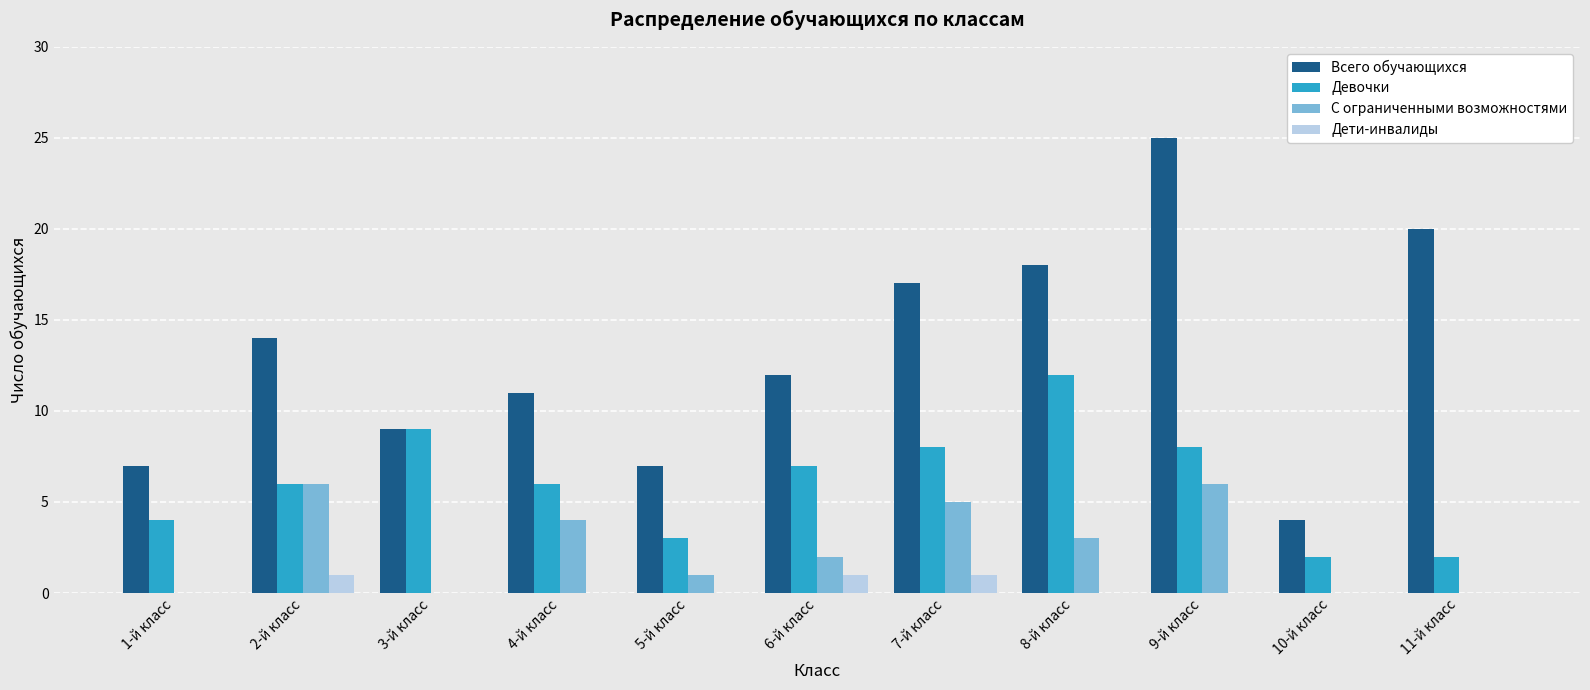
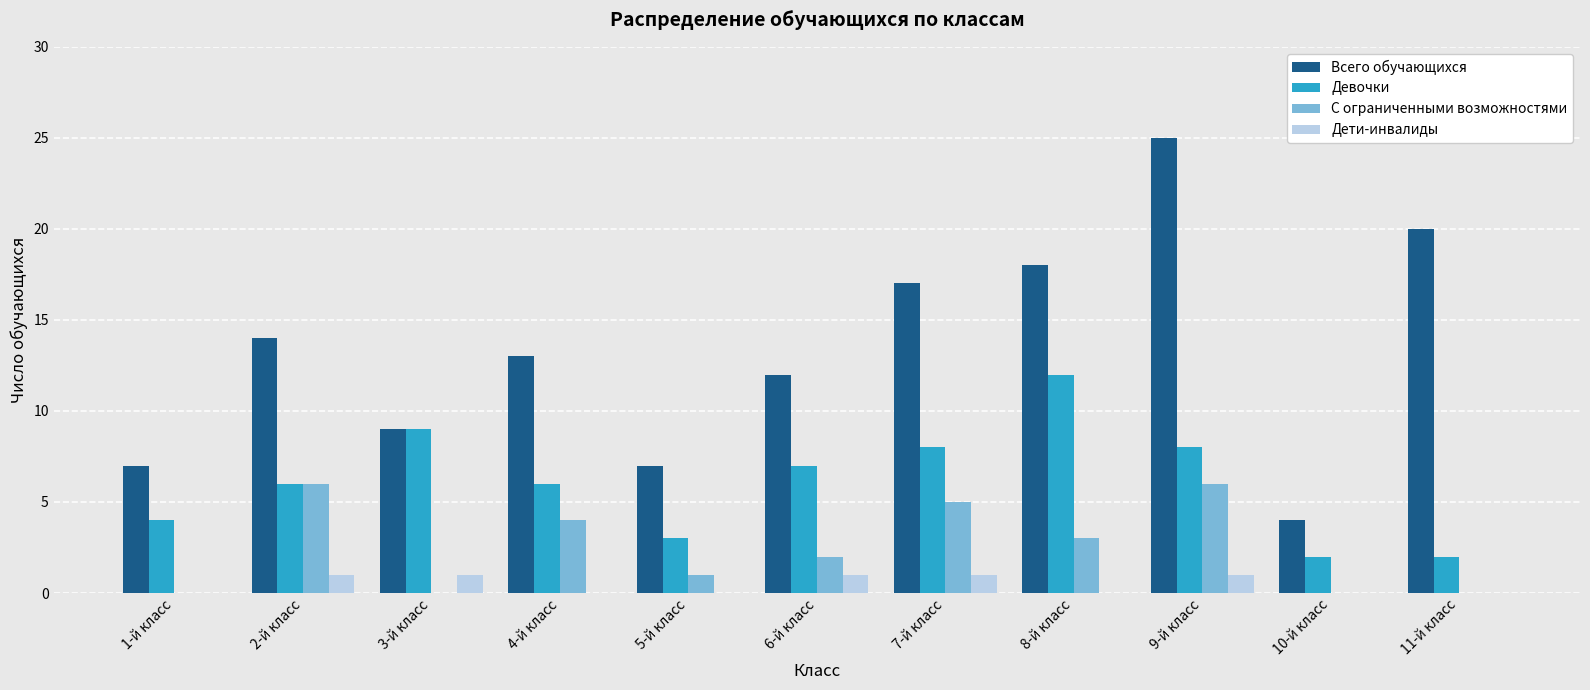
  {
    "Всего обучающихся": {
      "1-й класс": 7,
      "2-й класс": 14,
      "3-й класс": 9,
-     "4-й класс": 11,
+     "4-й класс": 13,
      "5-й класс": 7,
      "6-й класс": 12,
      "7-й класс": 17,
      "8-й класс": 18,
      "9-й класс": 25,
      "10-й класс": 4,
      "11-й класс": 20
    },
    "Девочки": {
      "1-й класс": 4,
      "2-й класс": 6,
      "3-й класс": 9,
      "4-й класс": 6,
      "5-й класс": 3,
      "6-й класс": 7,
      "7-й класс": 8,
      "8-й класс": 12,
      "9-й класс": 8,
      "10-й класс": 2,
      "11-й класс": 2
    },
    "С ограниченными возможностями": {
      "1-й класс": 0,
      "2-й класс": 6,
      "3-й класс": 0,
      "4-й класс": 4,
      "5-й класс": 1,
      "6-й класс": 2,
      "7-й класс": 5,
      "8-й класс": 3,
      "9-й класс": 6,
      "10-й класс": 0,
      "11-й класс": 0
    },
    "Дети-инвалиды": {
      "1-й класс": 0,
      "2-й класс": 1,
-     "3-й класс": 0,
+     "3-й класс": 1,
      "4-й класс": 0,
      "5-й класс": 0,
      "6-й класс": 1,
      "7-й класс": 1,
      "8-й класс": 0,
-     "9-й класс": 0,
+     "9-й класс": 1,
      "10-й класс": 0,
      "11-й класс": 0
    }
  }
